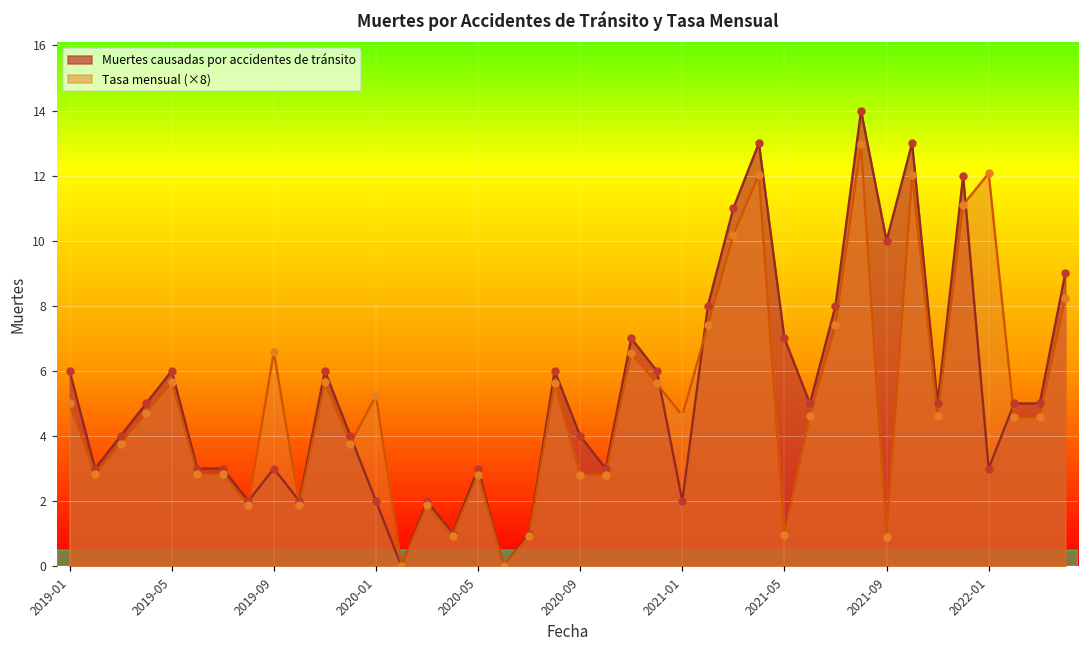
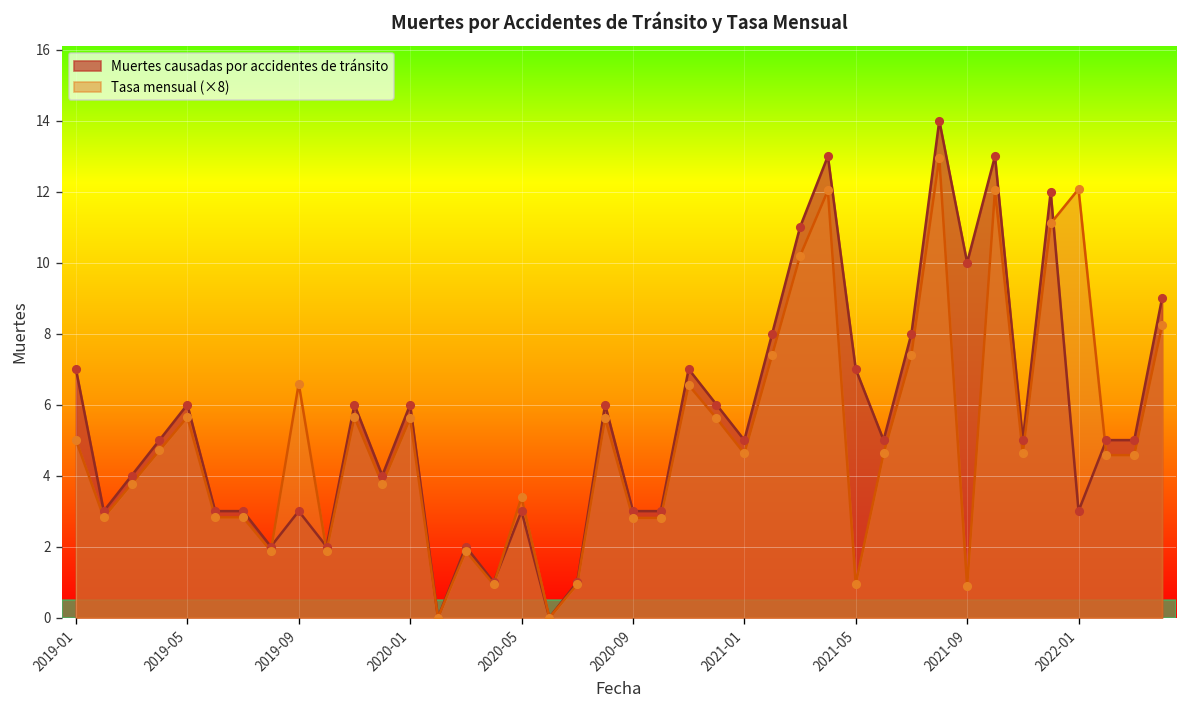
  {
    "Muertes causadas por accidentes de tránsito": {
-     "2019-01": 6,
+     "2019-01": 7,
      "2019-05": 6,
      "2019-09": 3,
-     "2020-01": 2,
+     "2020-01": 6,
      "2020-05": 3,
-     "2020-09": 4,
-     "2021-01": 2,
+     "2020-09": 3,
+     "2021-01": 5,
      "2021-05": 7,
      "2021-09": 10,
      "2022-01": 3
    },
    "Tasa mensual (×8)": {
      "2019-01": 5.0,
      "2019-05": 5.6,
      "2019-09": 6.6,
-     "2020-01": 5.2,
-     "2020-05": 2.8,
+     "2020-01": 5.6,
+     "2020-05": 3.4,
      "2020-09": 2.8,
      "2021-01": 4.6,
      "2021-05": 1.0,
      "2021-09": 0.9,
      "2022-01": 12.1
    }
  }
